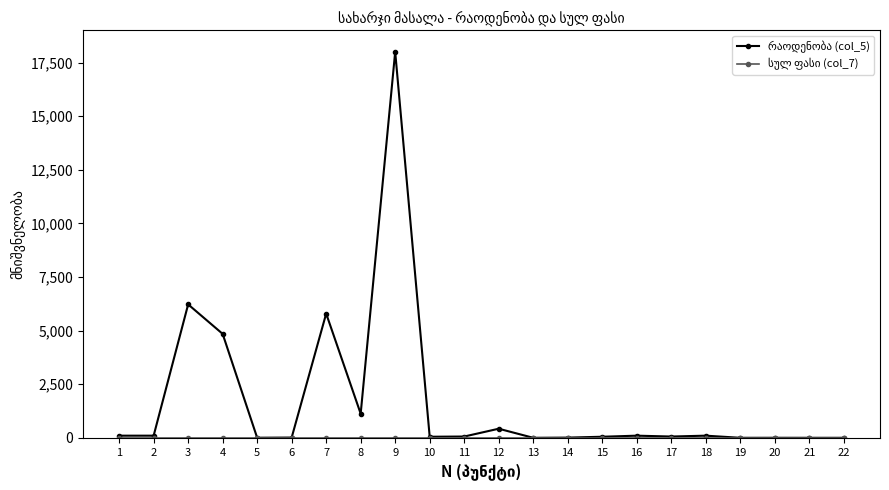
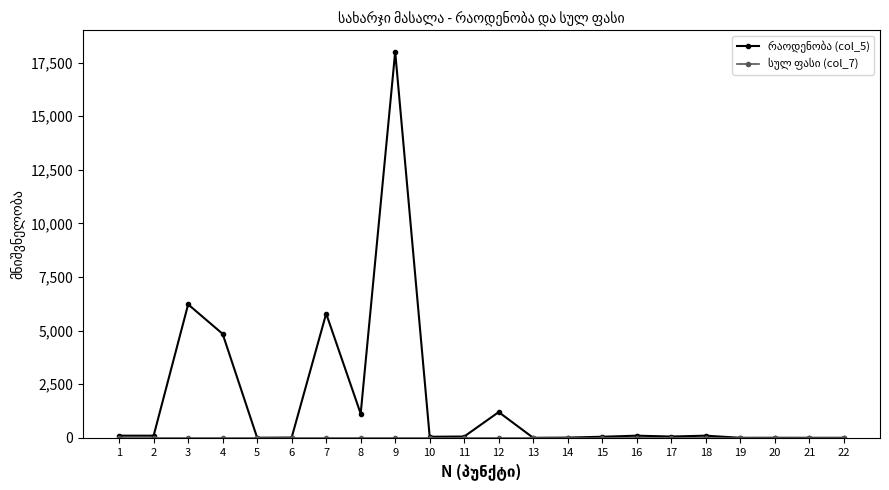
  {
    "რაოდენობა (col_5)": {
      "3": "6,200",
      "4": "4,800",
      "7": "5,800",
      "8": "1,100",
      "9": "18,000",
-     "12": "400"
+     "12": "1,200"
    },
    "სულ ფასი (col_7)": {
      "3": "0",
      "4": "0",
      "7": "0",
      "8": "0",
      "9": "0",
      "12": "0"
    }
  }
